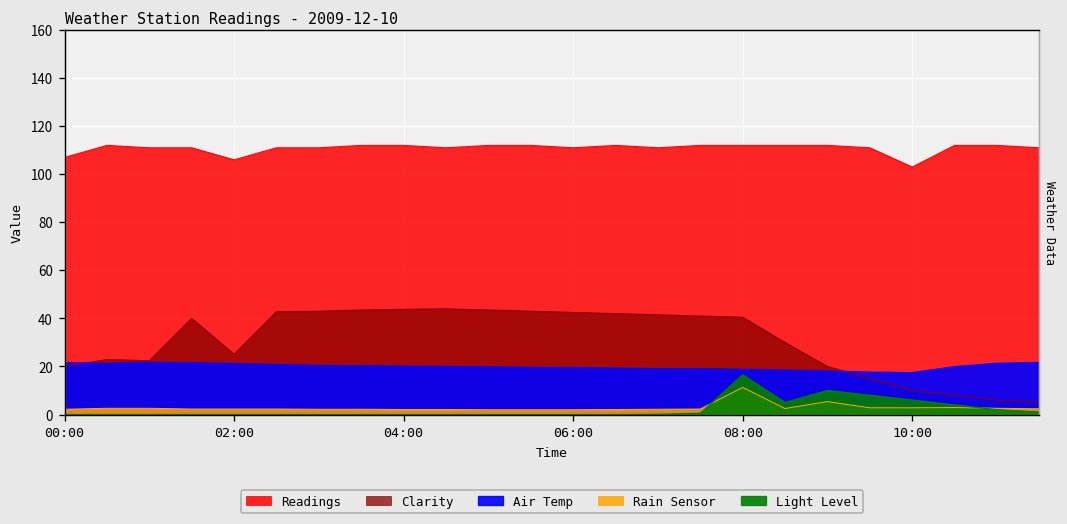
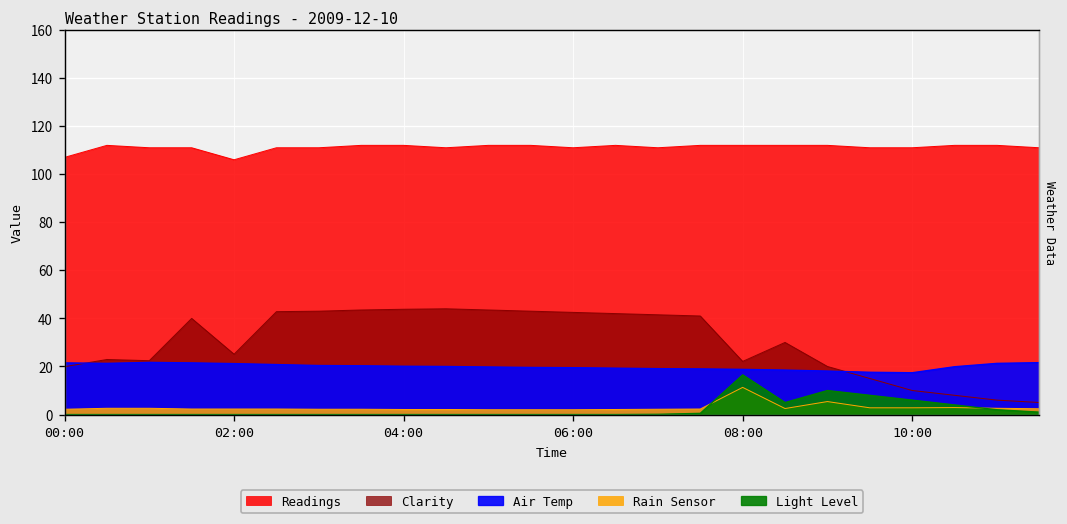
  {
    "Readings": {
      "00:00": 107,
      "02:00": 106,
      "04:00": 112,
      "06:00": 111,
      "08:00": 112,
-     "10:00": 103
+     "10:00": 111
    },
    "Clarity": {
      "00:00": 20,
      "02:00": 25,
      "04:00": 44,
      "06:00": 43,
-     "08:00": 41,
+     "08:00": 22,
      "10:00": 10
    },
    "Air Temp": {
      "00:00": 22,
      "02:00": 21,
      "04:00": 20,
      "06:00": 20,
      "08:00": 19,
      "10:00": 17
    },
    "Rain Sensor": {
      "00:00": 2,
      "02:00": 2,
      "04:00": 2,
      "06:00": 2,
      "08:00": 11,
      "10:00": 3
    },
    "Light Level": {
      "00:00": 0,
      "02:00": 0,
      "04:00": 0,
      "06:00": 0,
      "08:00": 17,
      "10:00": 6
    }
  }
